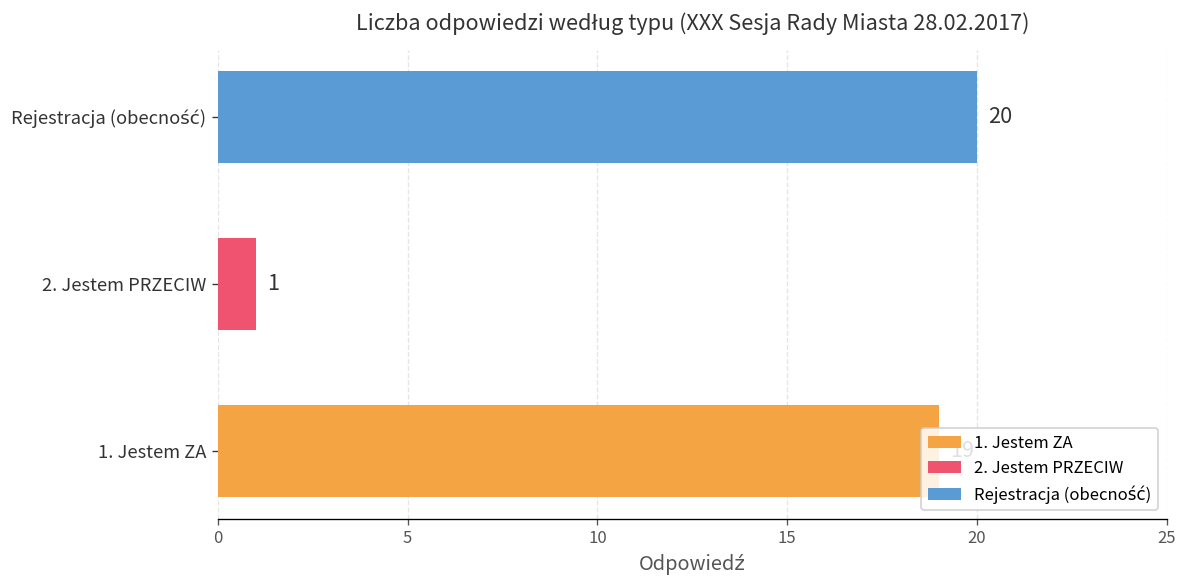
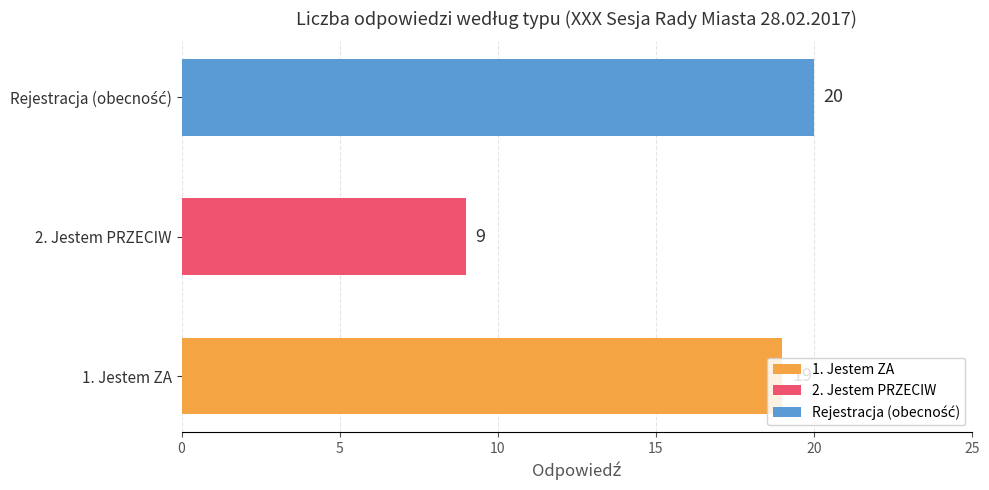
  {
    "Rejestracja (obecność)": 20,
-   "2. Jestem PRZECIW": 1
+   "2. Jestem PRZECIW": 9
  }
